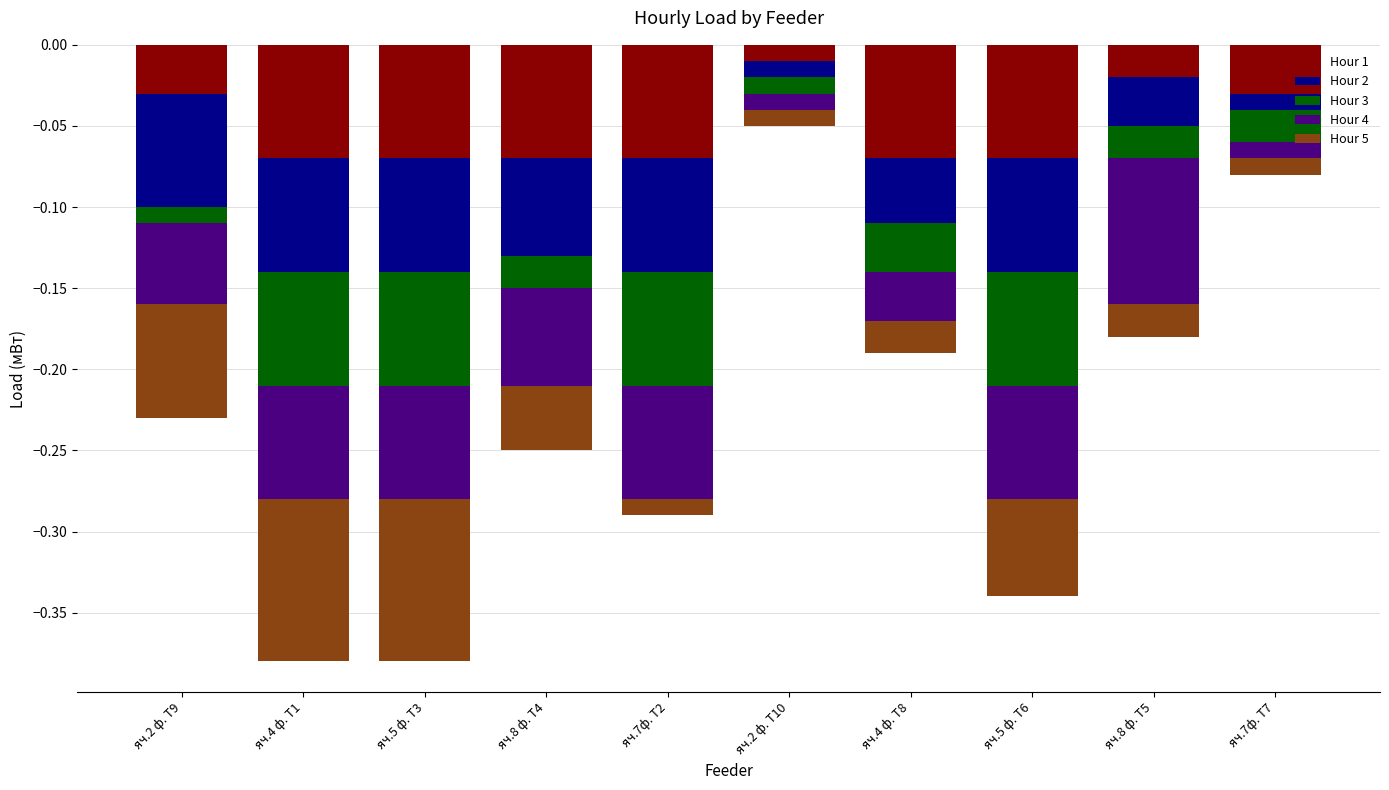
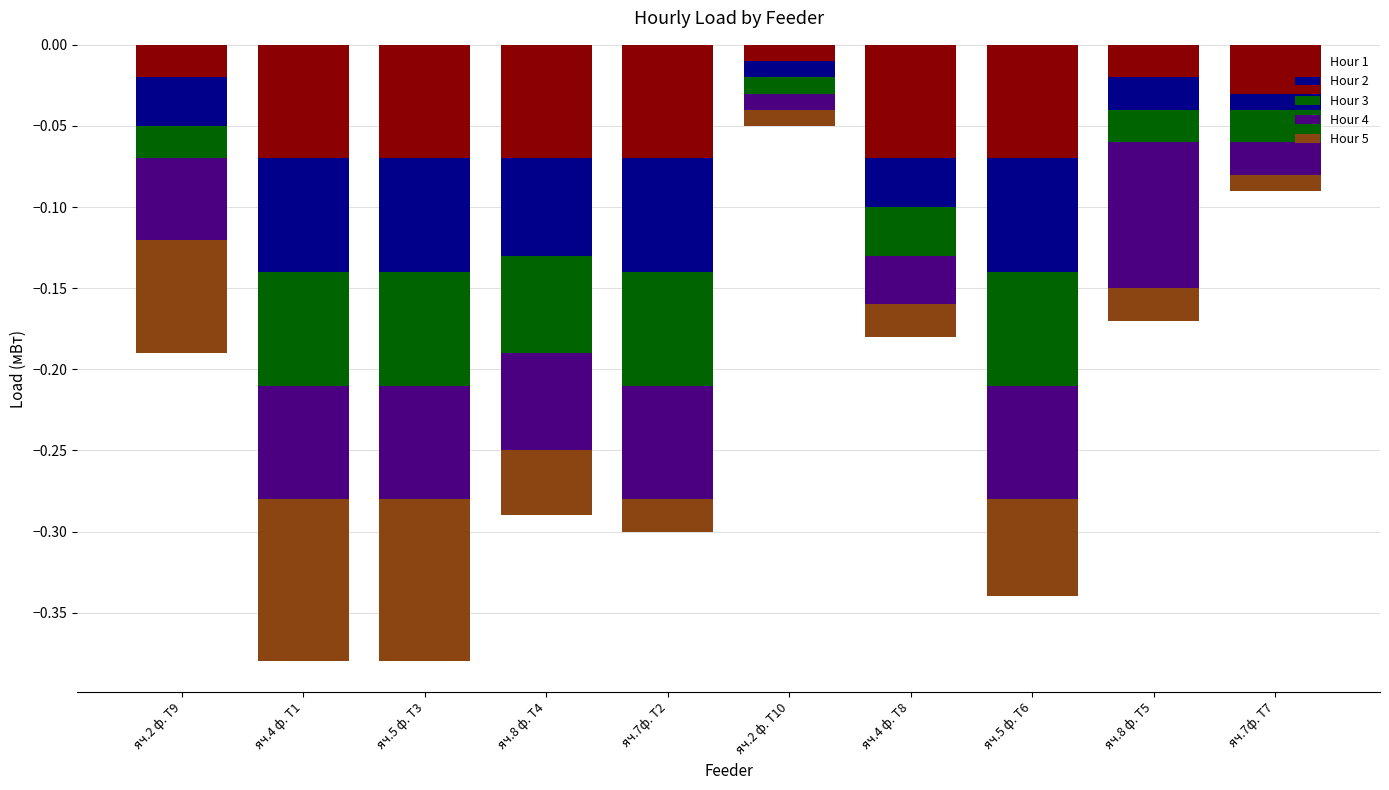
  {
    "Hour 1": {
-     "яч.2 ф. Т9": -0.030,
+     "яч.2 ф. Т9": -0.020,
      "яч.4 ф. Т1": -0.070,
      "яч.5 ф. Т3": -0.070,
      "яч.8 ф. Т4": -0.070,
      "яч.7ф. Т2": -0.070,
      "яч.2 ф. Т10": -0.010,
      "яч.4 ф. Т8": -0.070,
      "яч.5 ф. Т6": -0.070,
      "яч.8 ф. Т5": -0.020,
      "яч.7ф. Т7": -0.030
    },
    "Hour 2": {
-     "яч.2 ф. Т9": -0.070,
+     "яч.2 ф. Т9": -0.030,
      "яч.4 ф. Т1": -0.070,
      "яч.5 ф. Т3": -0.070,
      "яч.8 ф. Т4": -0.060,
      "яч.7ф. Т2": -0.070,
      "яч.2 ф. Т10": -0.010,
-     "яч.4 ф. Т8": -0.040,
+     "яч.4 ф. Т8": -0.030,
      "яч.5 ф. Т6": -0.070,
-     "яч.8 ф. Т5": -0.030,
+     "яч.8 ф. Т5": -0.020,
      "яч.7ф. Т7": -0.010
    },
    "Hour 3": {
-     "яч.2 ф. Т9": -0.010,
+     "яч.2 ф. Т9": -0.020,
      "яч.4 ф. Т1": -0.070,
      "яч.5 ф. Т3": -0.070,
-     "яч.8 ф. Т4": -0.020,
+     "яч.8 ф. Т4": -0.060,
      "яч.7ф. Т2": -0.070,
      "яч.2 ф. Т10": -0.010,
      "яч.4 ф. Т8": -0.030,
      "яч.5 ф. Т6": -0.070,
      "яч.8 ф. Т5": -0.020,
      "яч.7ф. Т7": -0.020
    },
    "Hour 4": {
      "яч.2 ф. Т9": -0.050,
      "яч.4 ф. Т1": -0.070,
      "яч.5 ф. Т3": -0.070,
      "яч.8 ф. Т4": -0.060,
      "яч.7ф. Т2": -0.070,
      "яч.2 ф. Т10": -0.010,
      "яч.4 ф. Т8": -0.030,
      "яч.5 ф. Т6": -0.070,
      "яч.8 ф. Т5": -0.090,
-     "яч.7ф. Т7": -0.010
+     "яч.7ф. Т7": -0.020
    },
    "Hour 5": {
      "яч.2 ф. Т9": -0.070,
      "яч.4 ф. Т1": -0.100,
      "яч.5 ф. Т3": -0.100,
      "яч.8 ф. Т4": -0.040,
-     "яч.7ф. Т2": -0.010,
+     "яч.7ф. Т2": -0.020,
      "яч.2 ф. Т10": -0.010,
      "яч.4 ф. Т8": -0.020,
      "яч.5 ф. Т6": -0.060,
      "яч.8 ф. Т5": -0.020,
      "яч.7ф. Т7": -0.010
    }
  }
